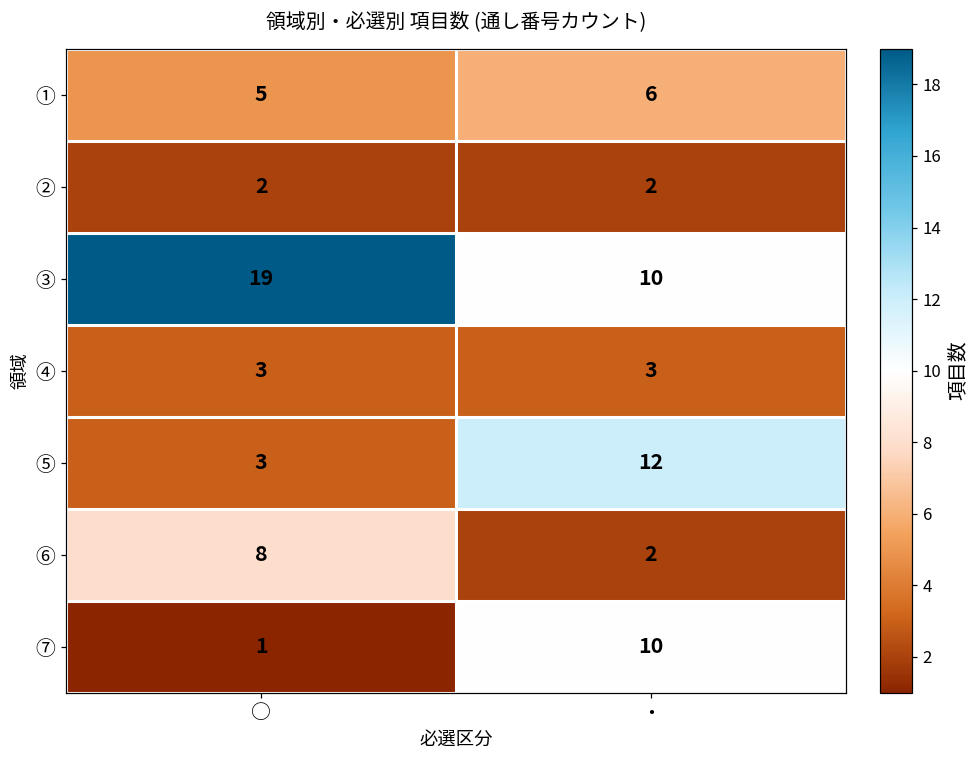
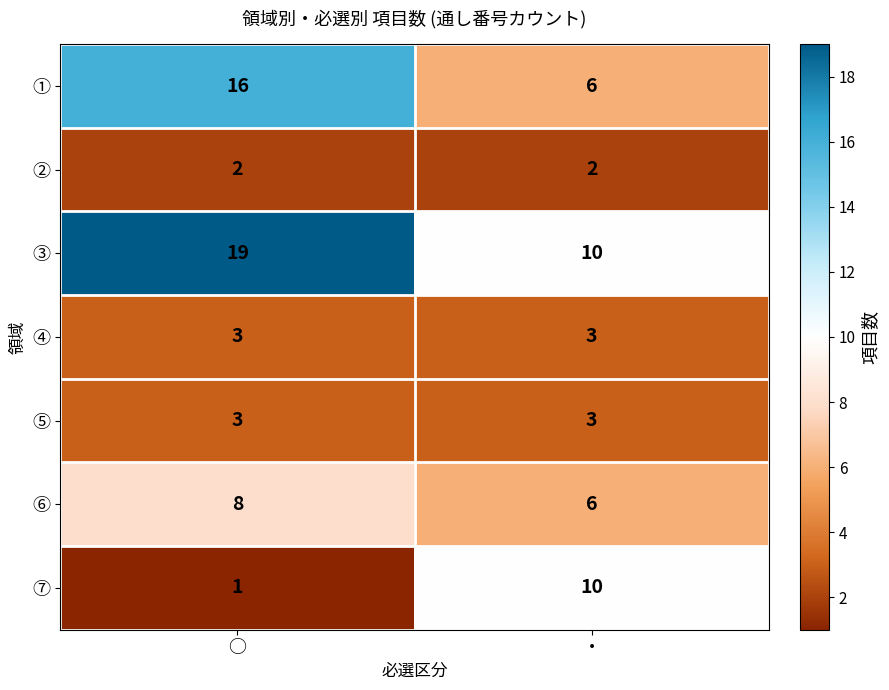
  {
    "①": {
-     "○": 5,
+     "○": 16,
      "・": 6
    },
    "②": {
      "○": 2,
      "・": 2
    },
    "③": {
      "○": 19,
      "・": 10
    },
    "④": {
      "○": 3,
      "・": 3
    },
    "⑤": {
      "○": 3,
-     "・": 12
+     "・": 3
    },
    "⑥": {
      "○": 8,
-     "・": 2
+     "・": 6
    },
    "⑦": {
      "○": 1,
      "・": 10
    }
  }
